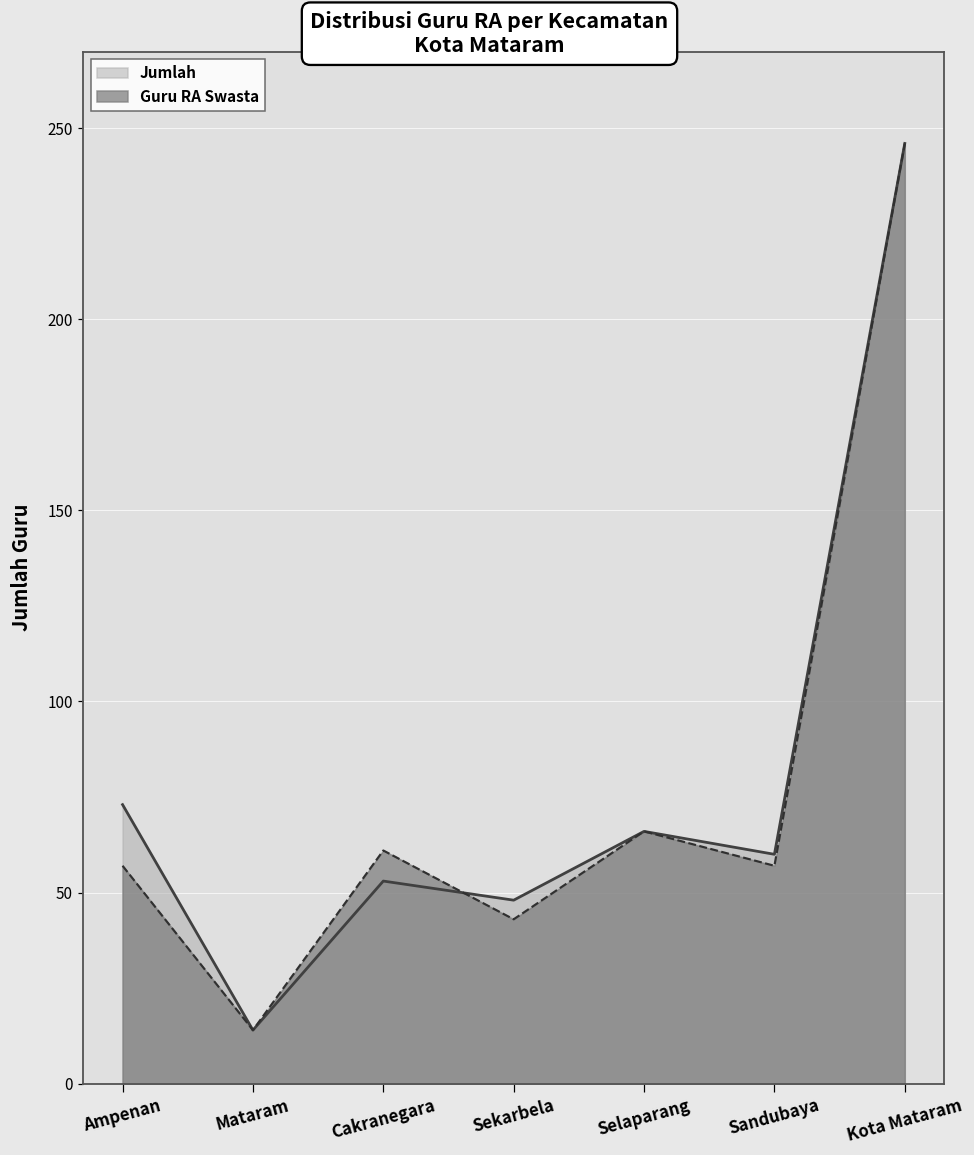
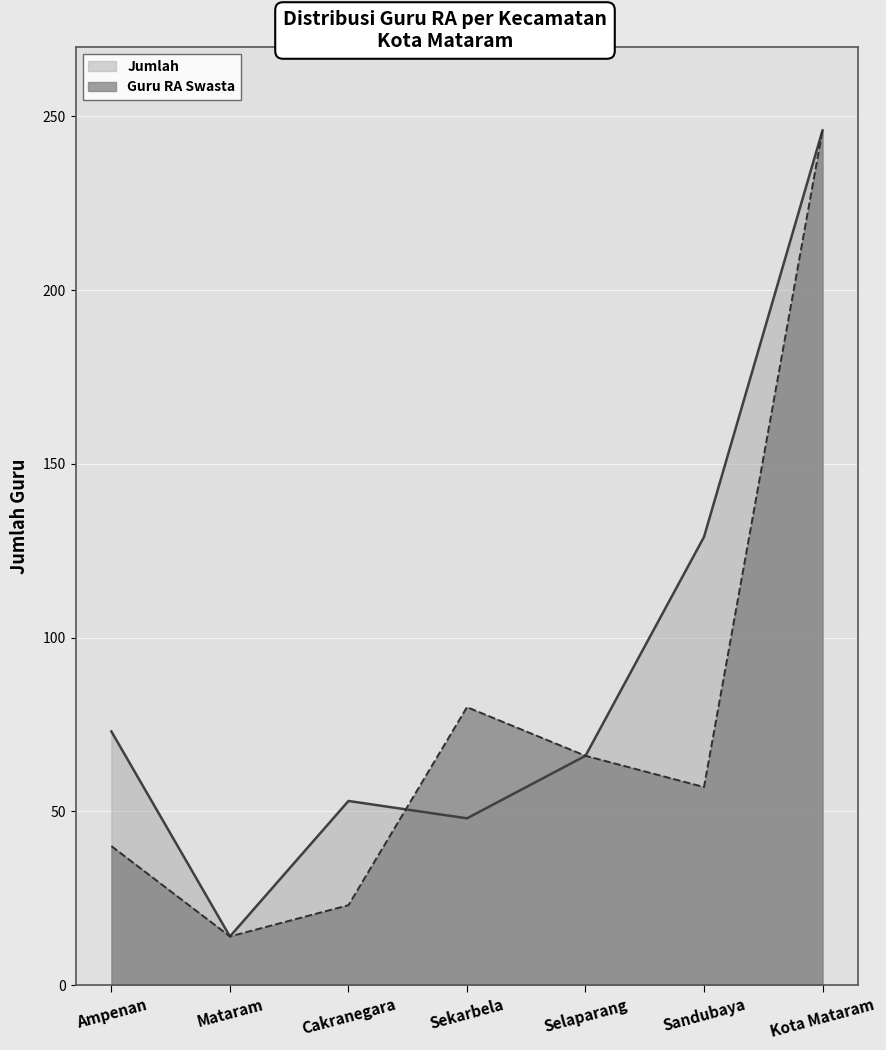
  {
    "Jumlah": {
      "Ampenan": 73,
      "Cakranegara": 53,
      "Sekarbela": 48,
-     "Sandubaya": 60
+     "Sandubaya": 129
    },
    "Guru RA Swasta": {
-     "Ampenan": 57,
-     "Cakranegara": 61,
-     "Sekarbela": 43,
+     "Ampenan": 40,
+     "Cakranegara": 23,
+     "Sekarbela": 80,
      "Sandubaya": 57
    }
  }
